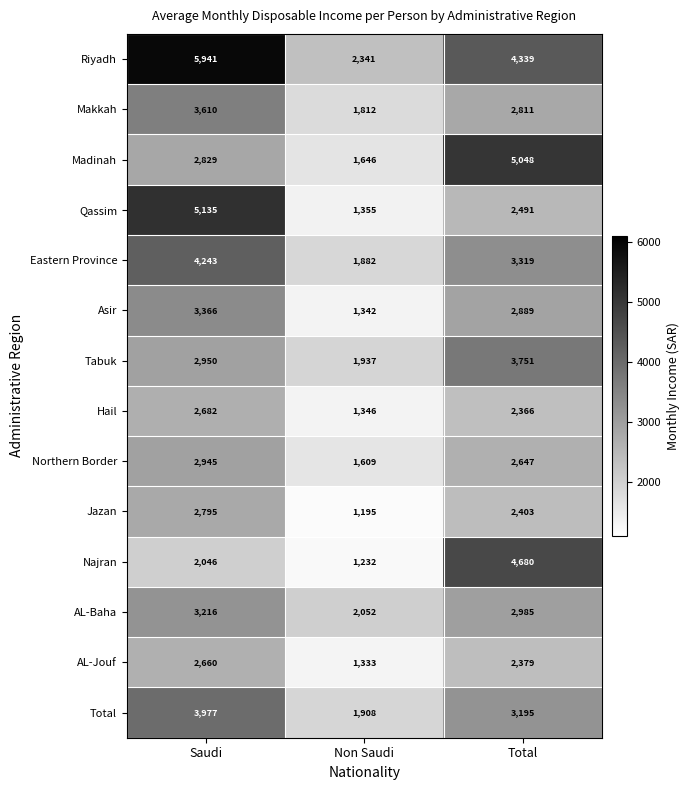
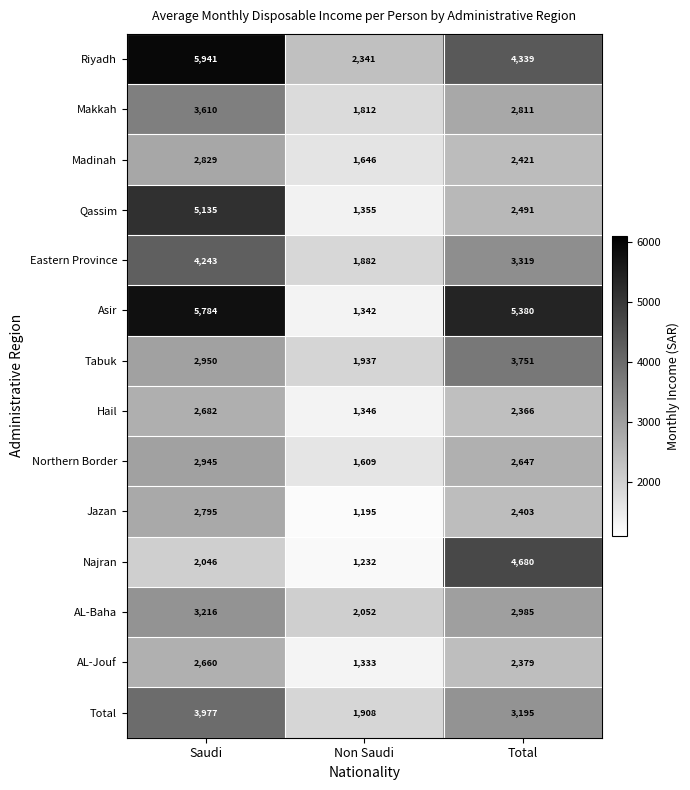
  {
    "Riyadh": {
      "Saudi": "5,941",
      "Non Saudi": "2,341",
      "Total": "4,339"
    },
    "Makkah": {
      "Saudi": "3,610",
      "Non Saudi": "1,812",
      "Total": "2,811"
    },
    "Madinah": {
      "Saudi": "2,829",
      "Non Saudi": "1,646",
-     "Total": "5,048"
+     "Total": "2,421"
    },
    "Qassim": {
      "Saudi": "5,135",
      "Non Saudi": "1,355",
      "Total": "2,491"
    },
    "Eastern Province": {
      "Saudi": "4,243",
      "Non Saudi": "1,882",
      "Total": "3,319"
    },
    "Asir": {
-     "Saudi": "3,366",
+     "Saudi": "5,784",
      "Non Saudi": "1,342",
-     "Total": "2,889"
+     "Total": "5,380"
    },
    "Tabuk": {
      "Saudi": "2,950",
      "Non Saudi": "1,937",
      "Total": "3,751"
    },
    "Hail": {
      "Saudi": "2,682",
      "Non Saudi": "1,346",
      "Total": "2,366"
    },
    "Northern Border": {
      "Saudi": "2,945",
      "Non Saudi": "1,609",
      "Total": "2,647"
    },
    "Jazan": {
      "Saudi": "2,795",
      "Non Saudi": "1,195",
      "Total": "2,403"
    },
    "Najran": {
      "Saudi": "2,046",
      "Non Saudi": "1,232",
      "Total": "4,680"
    },
    "AL-Baha": {
      "Saudi": "3,216",
      "Non Saudi": "2,052",
      "Total": "2,985"
    },
    "AL-Jouf": {
      "Saudi": "2,660",
      "Non Saudi": "1,333",
      "Total": "2,379"
    },
    "Total": {
      "Saudi": "3,977",
      "Non Saudi": "1,908",
      "Total": "3,195"
    }
  }
